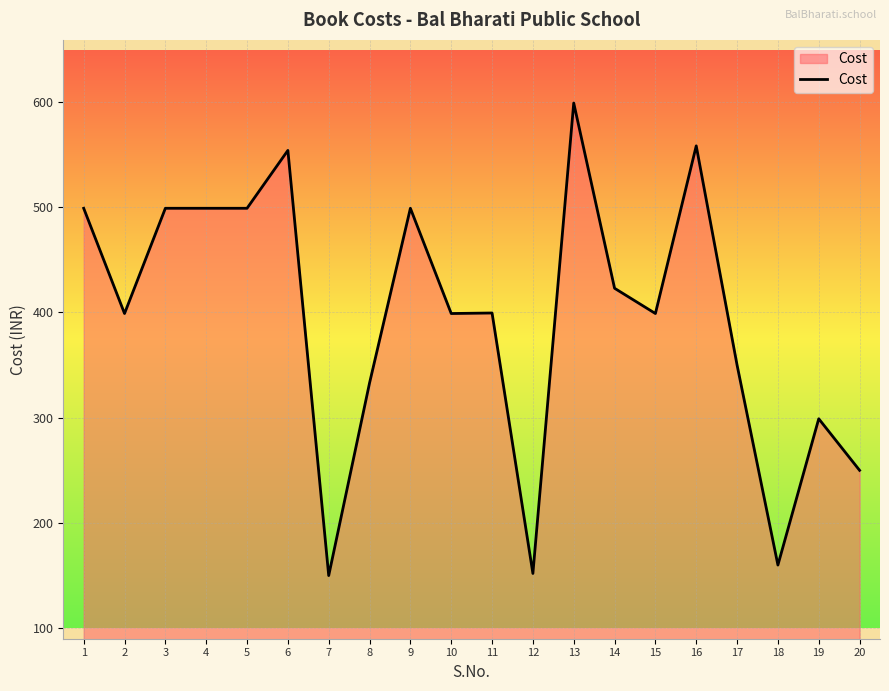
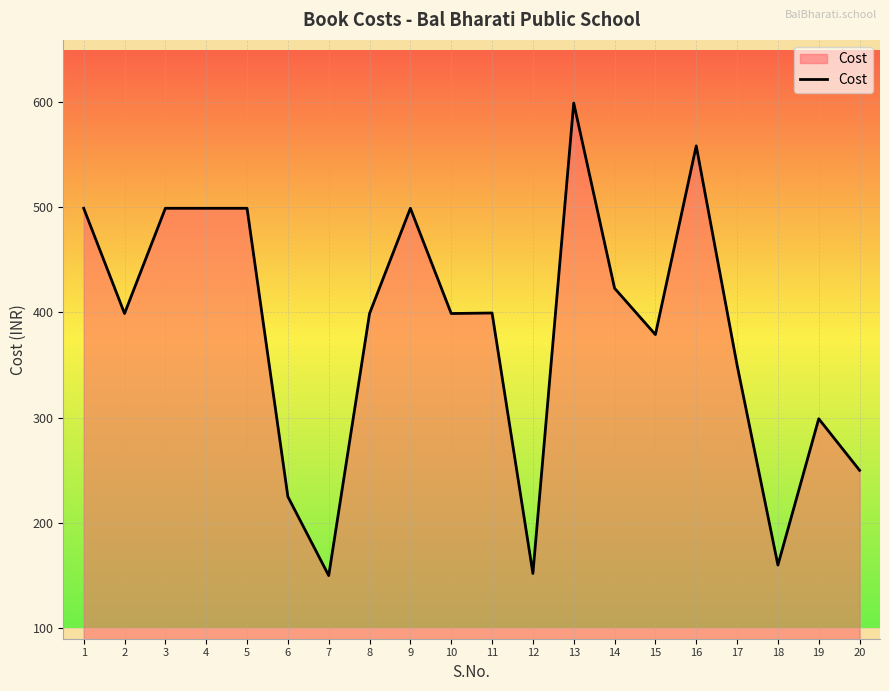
  {
    "1": 499,
    "2": 399,
    "3": 499,
    "4": 499,
    "5": 499,
-   "6": 554,
+   "6": 225,
    "7": 150,
-   "8": 333,
+   "8": 399,
    "9": 499,
    "10": 399,
    "11": 400,
    "12": 152,
    "13": 599,
    "14": 423,
-   "15": 399,
+   "15": 379,
    "16": 558,
    "17": 350,
    "18": 160,
    "19": 299,
    "20": 250
  }
